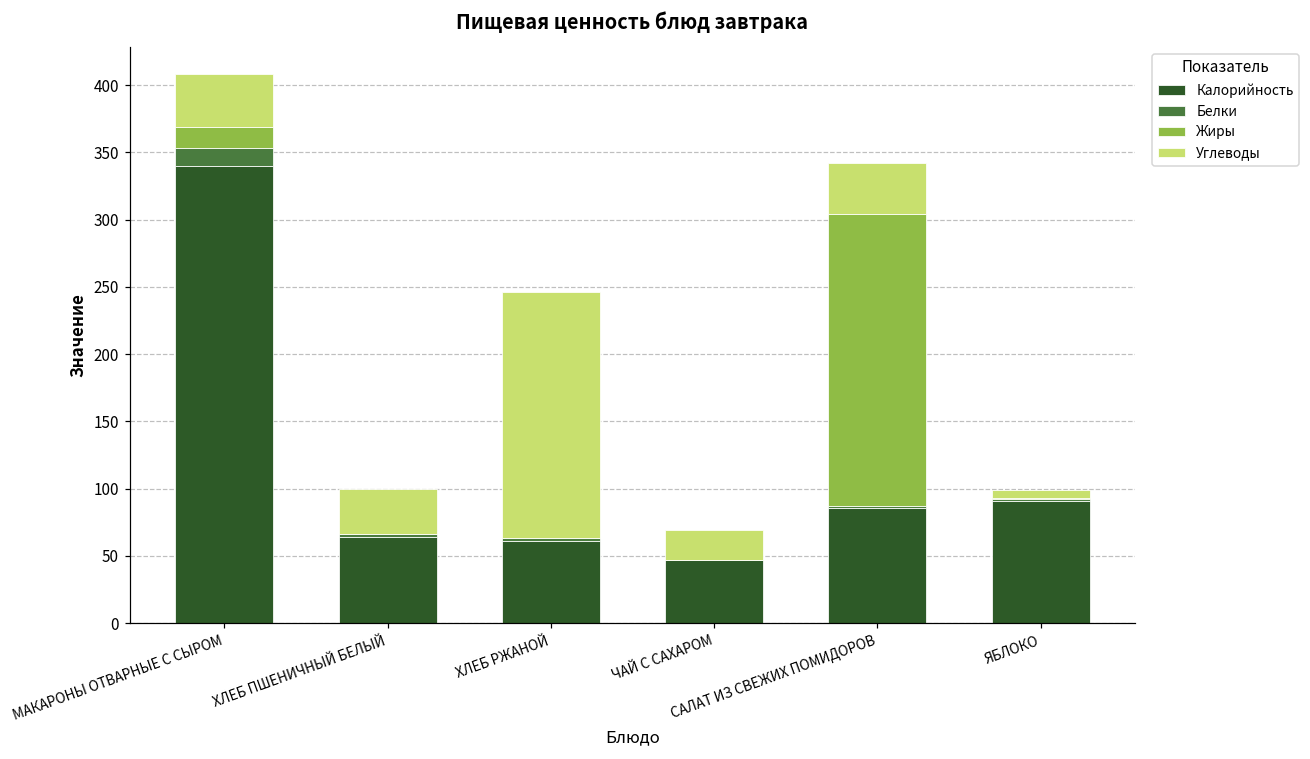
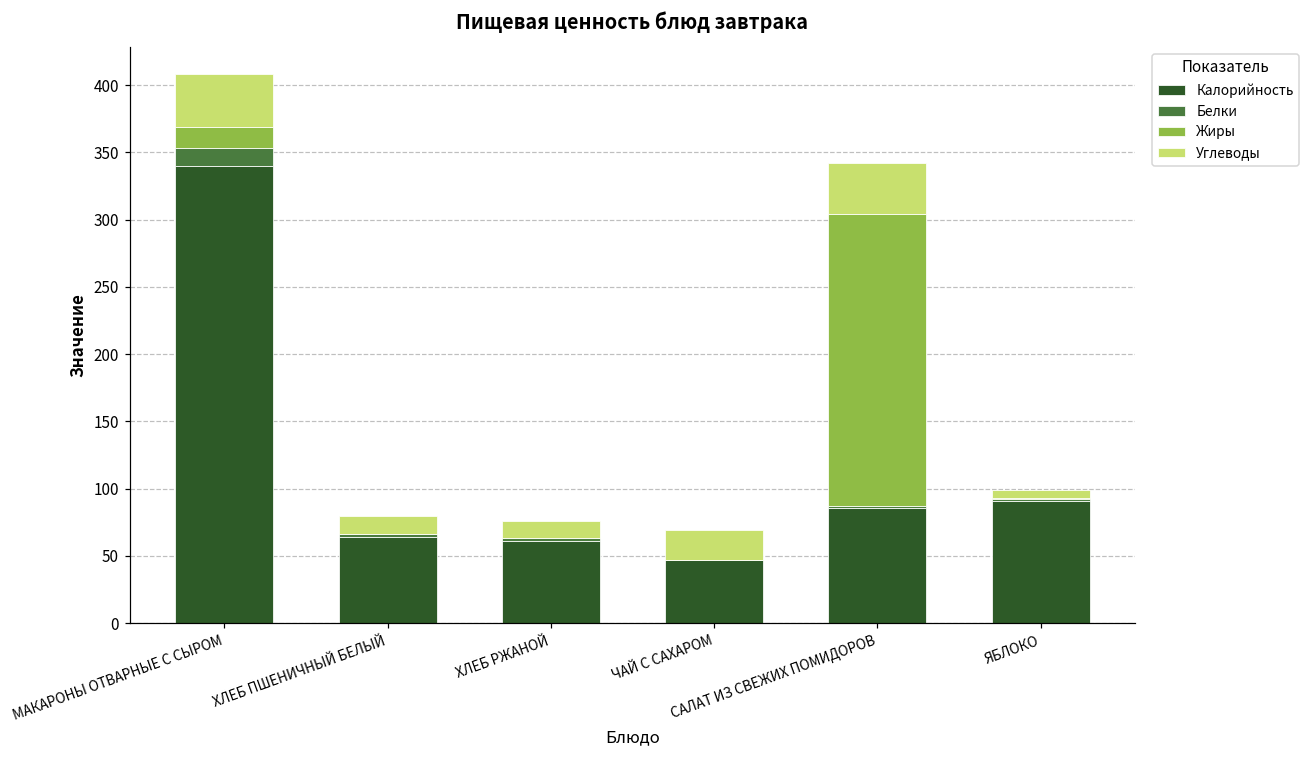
  {
    "Жиры": {
      "МАКАРОНЫ ОТВАРНЫЕ С СЫРОМ": 16,
      "ХЛЕБ ПШЕНИЧНЫЙ БЕЛЫЙ": 0,
      "ХЛЕБ РЖАНОЙ": 0,
      "ЧАЙ С САХАРОМ": 0,
      "САЛАТ ИЗ СВЕЖИХ ПОМИДОРОВ": 217
    },
    "Углеводы": {
      "МАКАРОНЫ ОТВАРНЫЕ С СЫРОМ": 39,
-     "ХЛЕБ ПШЕНИЧНЫЙ БЕЛЫЙ": 34,
-     "ХЛЕБ РЖАНОЙ": 184,
+     "ХЛЕБ ПШЕНИЧНЫЙ БЕЛЫЙ": 14,
+     "ХЛЕБ РЖАНОЙ": 13,
      "ЧАЙ С САХАРОМ": 22,
      "САЛАТ ИЗ СВЕЖИХ ПОМИДОРОВ": 38,
      "ЯБЛОКО": 6
    }
  }
